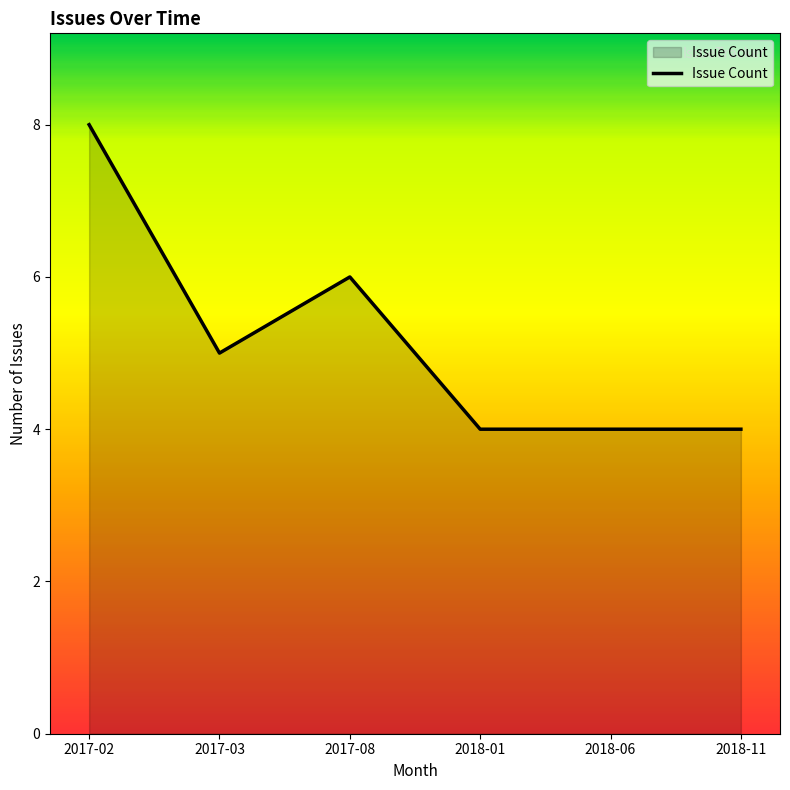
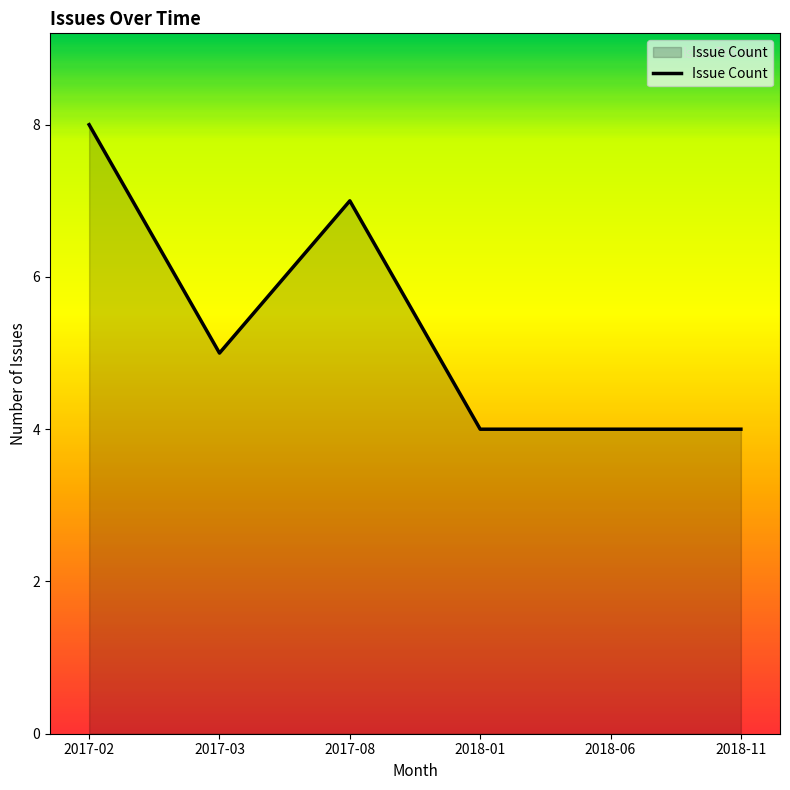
  {
    "2017-02": 8,
    "2017-03": 5,
-   "2017-08": 6,
+   "2017-08": 7,
    "2018-01": 4,
    "2018-06": 4,
    "2018-11": 4
  }
